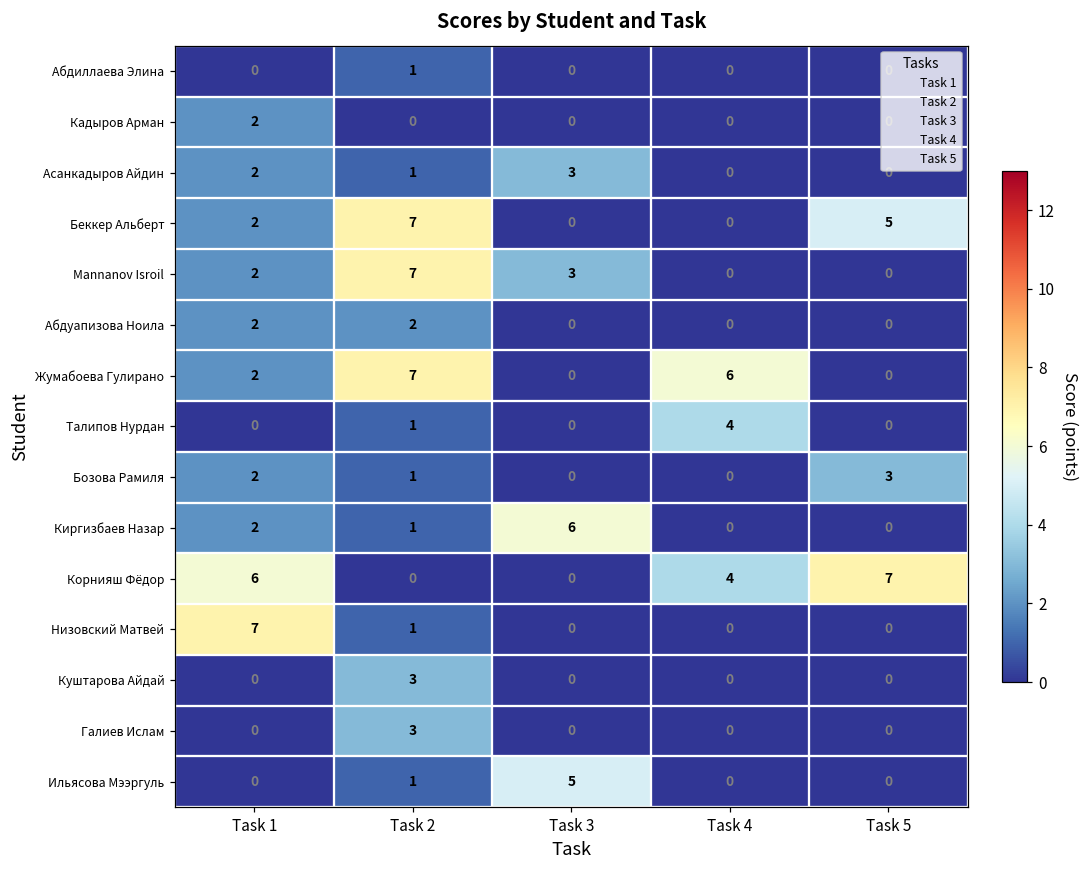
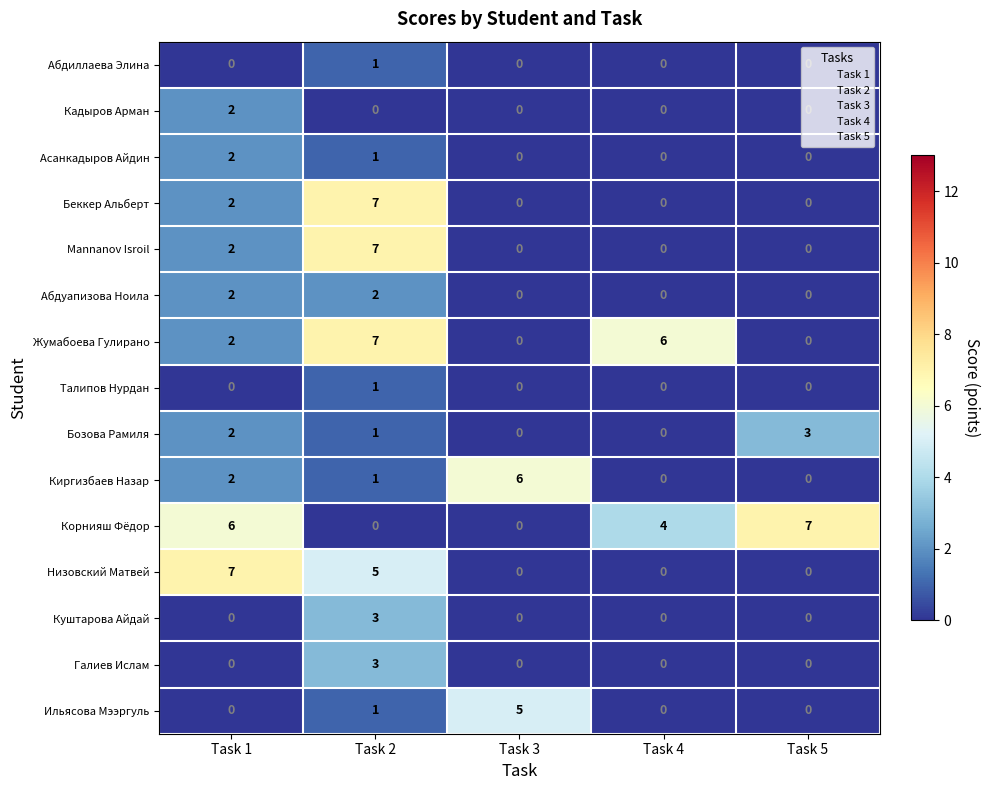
  {
    "Абдиллаева Элина": {
      "Task 1": 0,
      "Task 2": 1,
      "Task 3": 0,
      "Task 4": 0
    },
    "Кадыров Арман": {
      "Task 1": 2,
      "Task 2": 0,
      "Task 3": 0,
      "Task 4": 0
    },
    "Асанкадыров Айдин": {
      "Task 1": 2,
      "Task 2": 1,
-     "Task 3": 3,
+     "Task 3": 0,
      "Task 4": 0,
      "Task 5": 0
    },
    "Беккер Альберт": {
      "Task 1": 2,
      "Task 2": 7,
      "Task 3": 0,
      "Task 4": 0,
-     "Task 5": 5
+     "Task 5": 0
    },
    "Mannanov Isroil": {
      "Task 1": 2,
      "Task 2": 7,
-     "Task 3": 3,
+     "Task 3": 0,
      "Task 4": 0,
      "Task 5": 0
    },
    "Абдуапизова Ноила": {
      "Task 1": 2,
      "Task 2": 2,
      "Task 3": 0,
      "Task 4": 0,
      "Task 5": 0
    },
    "Жумабоева Гулирано": {
      "Task 1": 2,
      "Task 2": 7,
      "Task 3": 0,
      "Task 4": 6,
      "Task 5": 0
    },
    "Талипов Нурдан": {
      "Task 1": 0,
      "Task 2": 1,
      "Task 3": 0,
-     "Task 4": 4,
+     "Task 4": 0,
      "Task 5": 0
    },
    "Бозова Рамиля": {
      "Task 1": 2,
      "Task 2": 1,
      "Task 3": 0,
      "Task 4": 0,
      "Task 5": 3
    },
    "Киргизбаев Назар": {
      "Task 1": 2,
      "Task 2": 1,
      "Task 3": 6,
      "Task 4": 0,
      "Task 5": 0
    },
    "Корнияш Фёдор": {
      "Task 1": 6,
      "Task 2": 0,
      "Task 3": 0,
      "Task 4": 4,
      "Task 5": 7
    },
    "Низовский Матвей": {
      "Task 1": 7,
-     "Task 2": 1,
+     "Task 2": 5,
      "Task 3": 0,
      "Task 4": 0,
      "Task 5": 0
    },
    "Куштарова Айдай": {
      "Task 1": 0,
      "Task 2": 3,
      "Task 3": 0,
      "Task 4": 0,
      "Task 5": 0
    },
    "Галиев Ислам": {
      "Task 1": 0,
      "Task 2": 3,
      "Task 3": 0,
      "Task 4": 0,
      "Task 5": 0
    },
    "Ильясова Мээргуль": {
      "Task 1": 0,
      "Task 2": 1,
      "Task 3": 5,
      "Task 4": 0,
      "Task 5": 0
    }
  }
